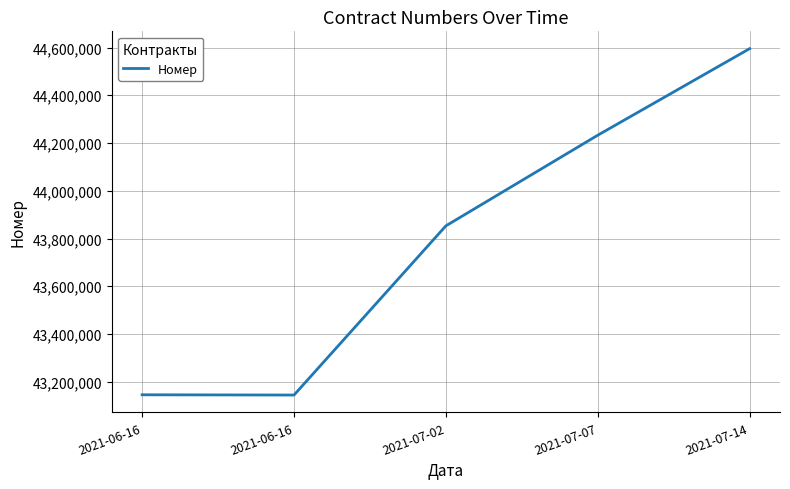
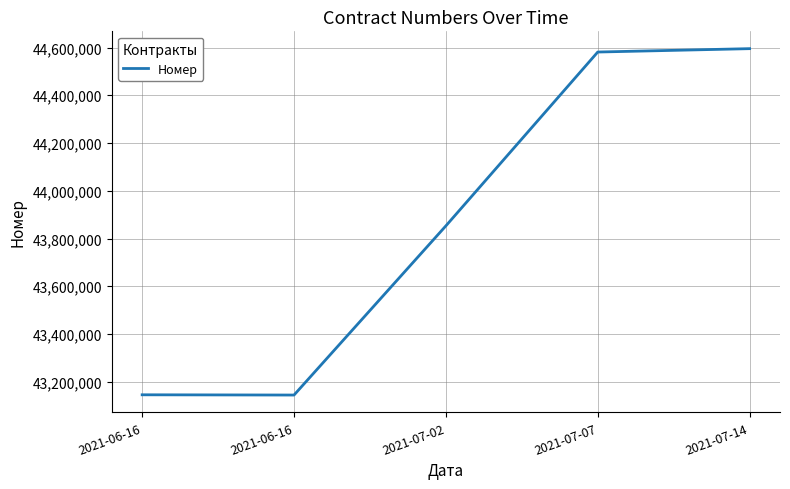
  {
    "2021-07-02": "43,850,000",
-   "2021-07-07": "44,230,000",
+   "2021-07-07": "44,580,000",
    "2021-07-14": "44,600,000"
  }
